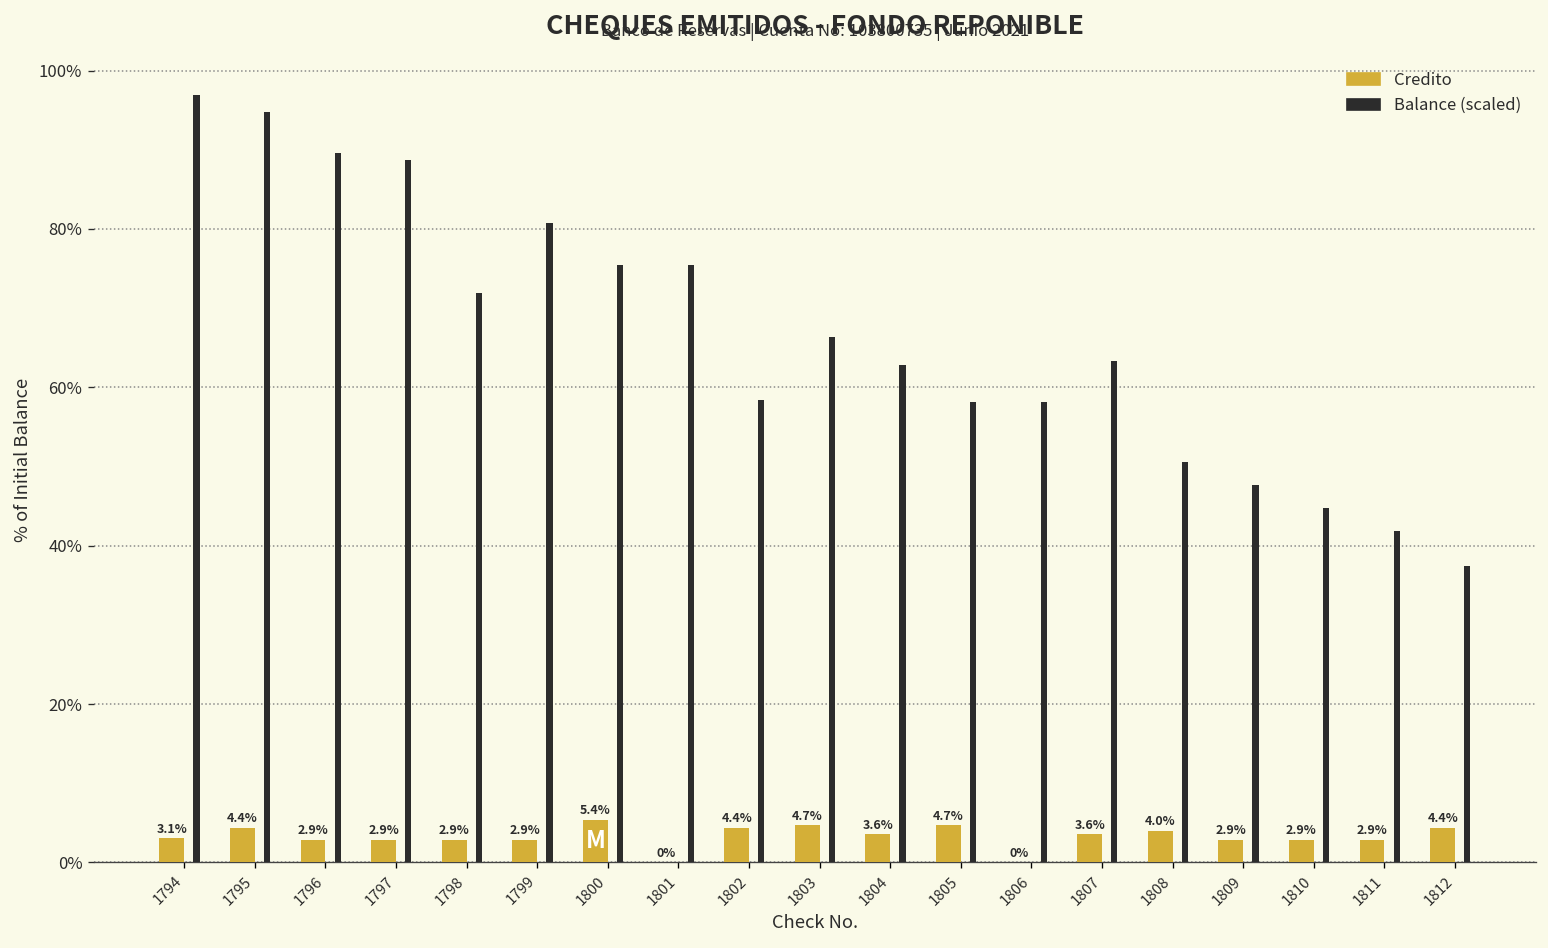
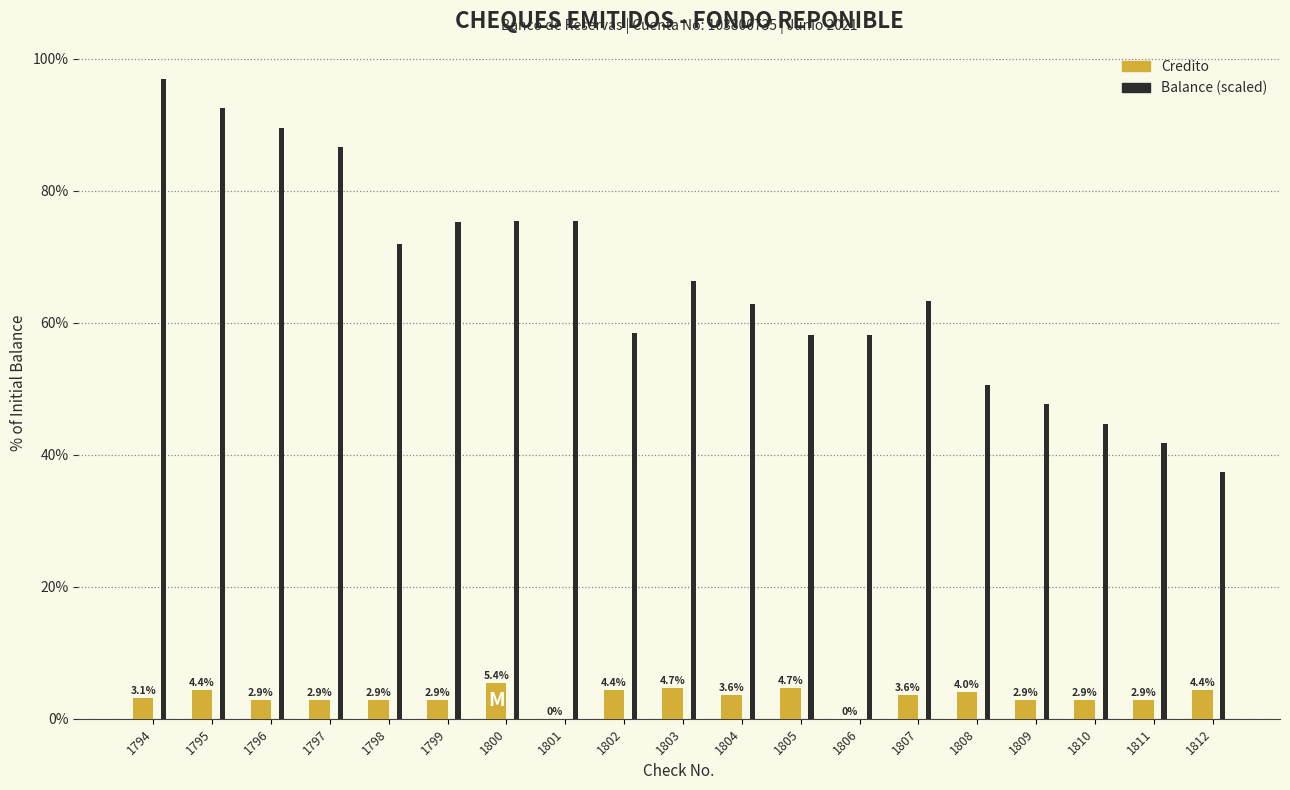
  {
    "Credito": {
      "1794": "3.1%",
      "1795": "4.4%",
      "1796": "2.9%",
      "1797": "2.9%",
      "1798": "2.9%",
      "1799": "2.9%",
      "1800": "5.4%",
      "1801": "0%",
      "1802": "4.4%",
      "1803": "4.7%",
      "1804": "3.6%",
      "1805": "4.7%",
      "1806": "0%",
      "1807": "3.6%",
      "1808": "4.0%",
      "1809": "2.9%",
      "1810": "2.9%",
      "1811": "2.9%",
      "1812": "4.4%"
    },
    "Balance (scaled)": {
      "1794": "97%",
-     "1795": "95%",
+     "1795": "92%",
      "1796": "90%",
-     "1797": "89%",
+     "1797": "87%",
      "1798": "72%",
-     "1799": "81%",
+     "1799": "75%",
      "1800": "75%",
      "1801": "75%",
      "1802": "58%",
      "1803": "66%",
      "1804": "63%",
      "1805": "58%",
      "1806": "58%",
      "1807": "63%",
      "1808": "51%",
      "1809": "48%",
      "1810": "45%",
      "1811": "42%",
      "1812": "37%"
    }
  }
